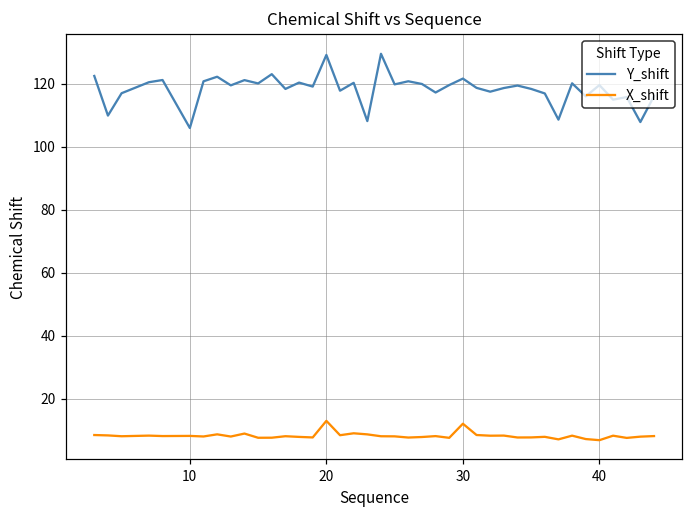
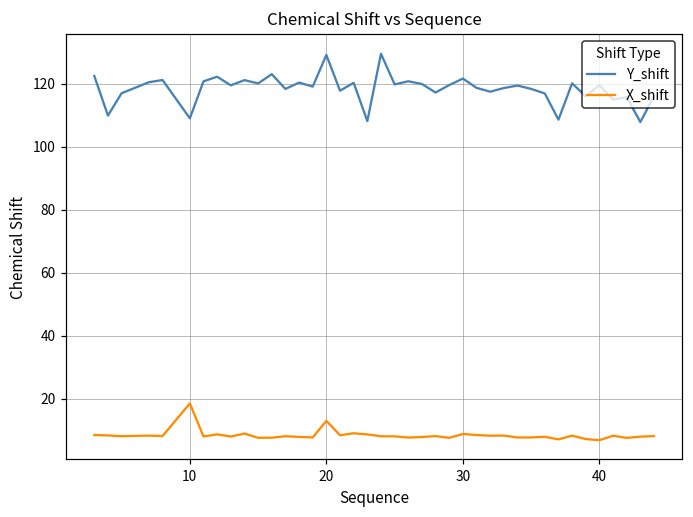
  {
    "Y_shift": {
-     "10": 106,
+     "10": 109,
      "20": 129,
      "30": 122
    },
    "X_shift": {
-     "10": 8,
+     "10": 19,
      "20": 13,
-     "30": 12,
+     "30": 9,
      "40": 7
    }
  }
